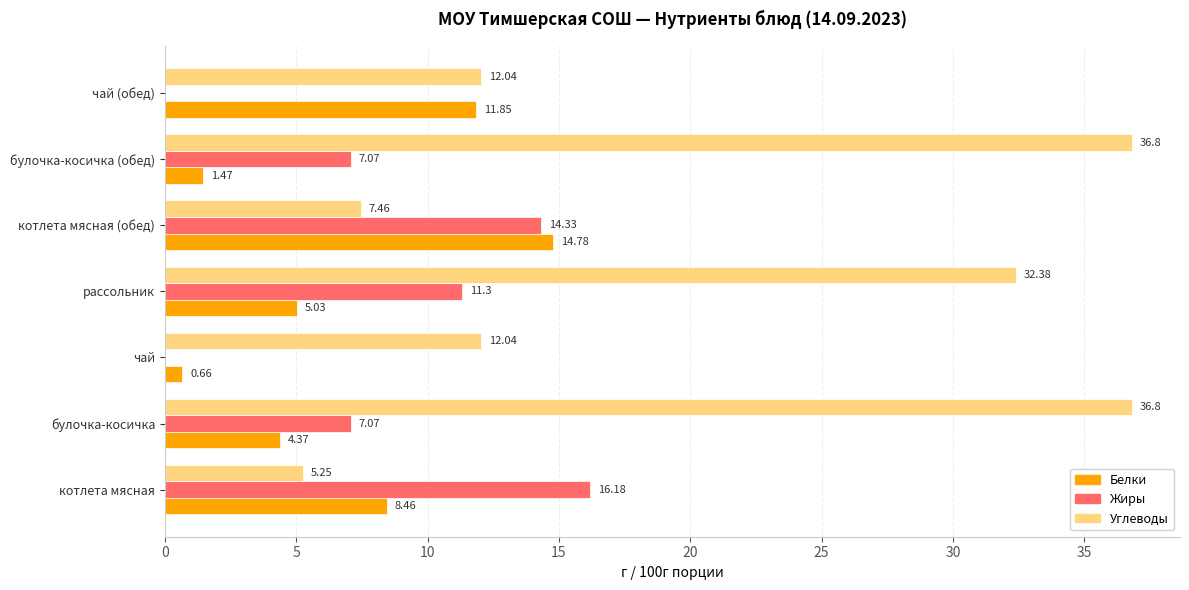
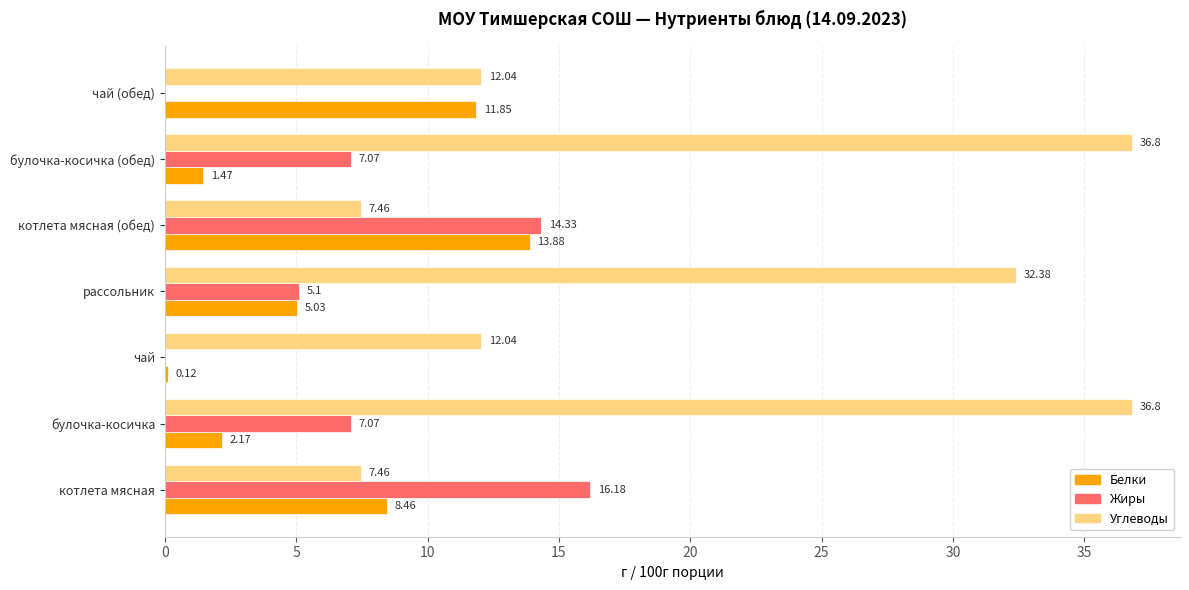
  {
    "Белки": {
      "чай (обед)": 11.85,
      "булочка-косичка (обед)": 1.47,
-     "котлета мясная (обед)": 14.78,
+     "котлета мясная (обед)": 13.88,
      "рассольник": 5.03,
-     "чай": 0.66,
-     "булочка-косичка": 4.37,
+     "чай": 0.12,
+     "булочка-косичка": 2.17,
      "котлета мясная": 8.46
    },
    "Жиры": {
      "булочка-косичка (обед)": 7.07,
      "котлета мясная (обед)": 14.33,
-     "рассольник": 11.3,
+     "рассольник": 5.1,
      "булочка-косичка": 7.07,
      "котлета мясная": 16.18
    },
    "Углеводы": {
      "чай (обед)": 12.04,
      "булочка-косичка (обед)": 36.8,
      "котлета мясная (обед)": 7.46,
      "рассольник": 32.38,
      "чай": 12.04,
      "булочка-косичка": 36.8,
-     "котлета мясная": 5.25
+     "котлета мясная": 7.46
    }
  }
